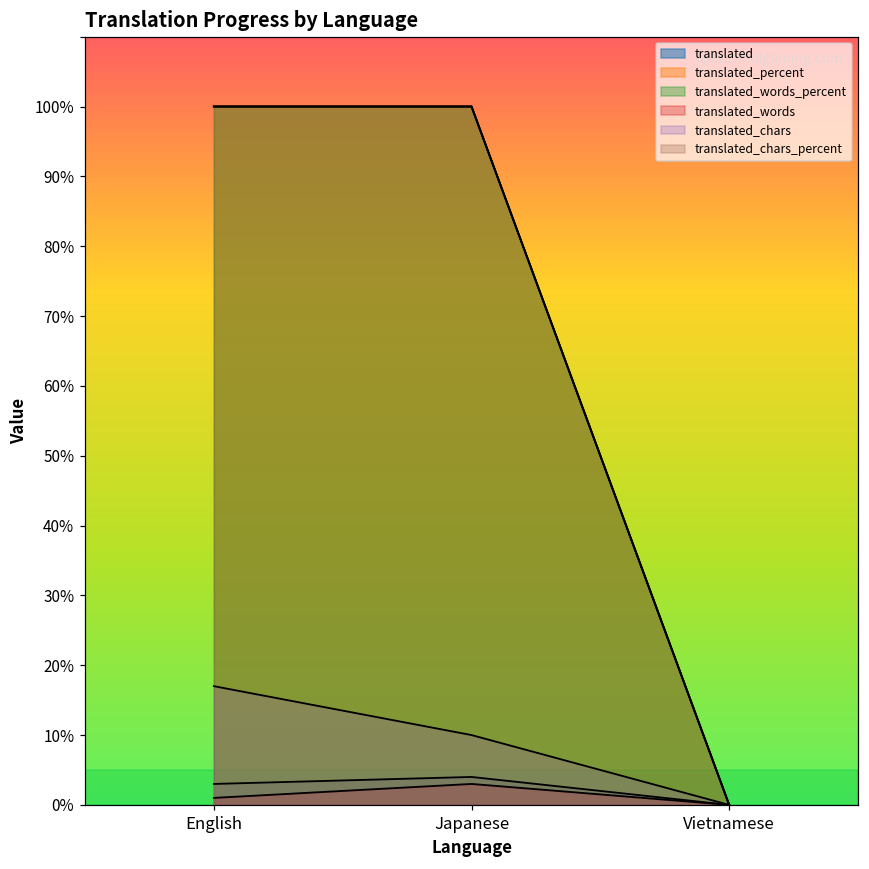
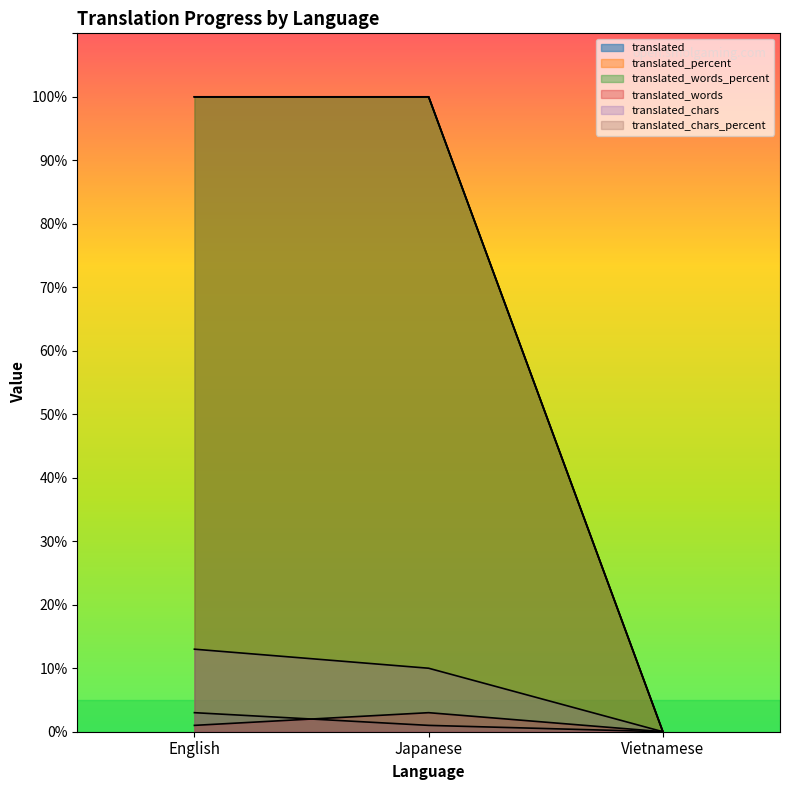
  {
    "translated": {
      "English": "3%",
-     "Japanese": "4%"
+     "Japanese": "1%"
    },
    "translated_chars_percent": {
      "English": "100%",
      "Japanese": "100%"
    },
    "translated_words": {
      "English": "1%",
      "Japanese": "3%"
    },
    "translated_chars": {
-     "English": "17%",
+     "English": "13%",
      "Japanese": "10%"
    }
  }
